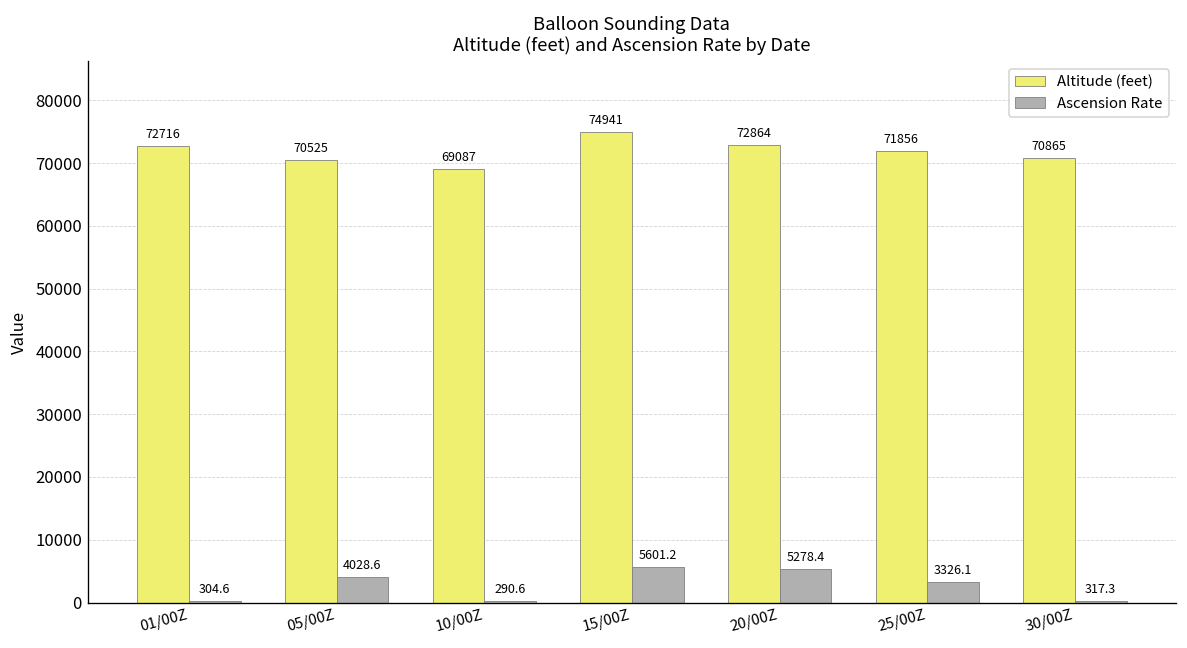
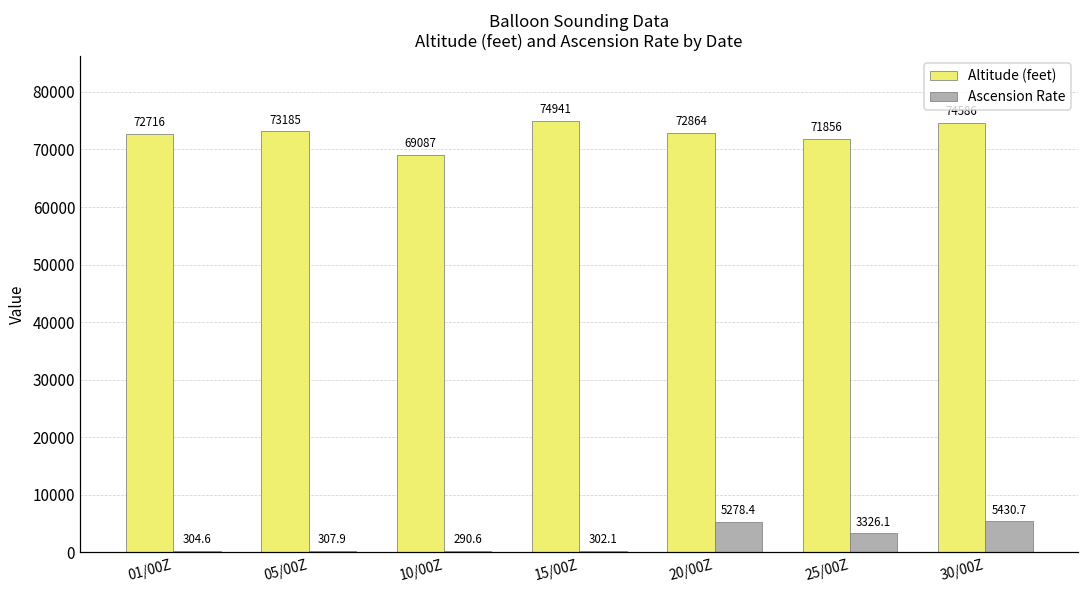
  {
    "Altitude (feet)": {
      "01/00Z": 72716,
-     "05/00Z": 70525,
+     "05/00Z": 73185,
      "10/00Z": 69087,
      "15/00Z": 74941,
      "20/00Z": 72864,
      "25/00Z": 71856,
-     "30/00Z": 71000
+     "30/00Z": 75000
    },
    "Ascension Rate": {
      "01/00Z": 304.6,
-     "05/00Z": 4028.6,
+     "05/00Z": 307.9,
      "10/00Z": 290.6,
-     "15/00Z": 5601.2,
+     "15/00Z": 302.1,
      "20/00Z": 5278.4,
      "25/00Z": 3326.1,
-     "30/00Z": 317.3
+     "30/00Z": 5430.7
    }
  }
